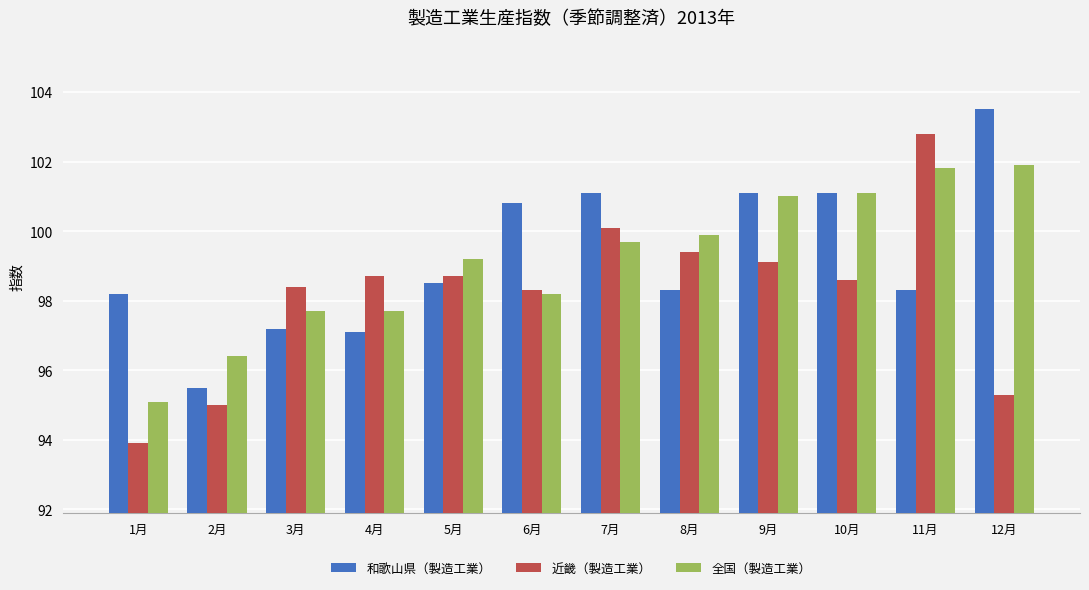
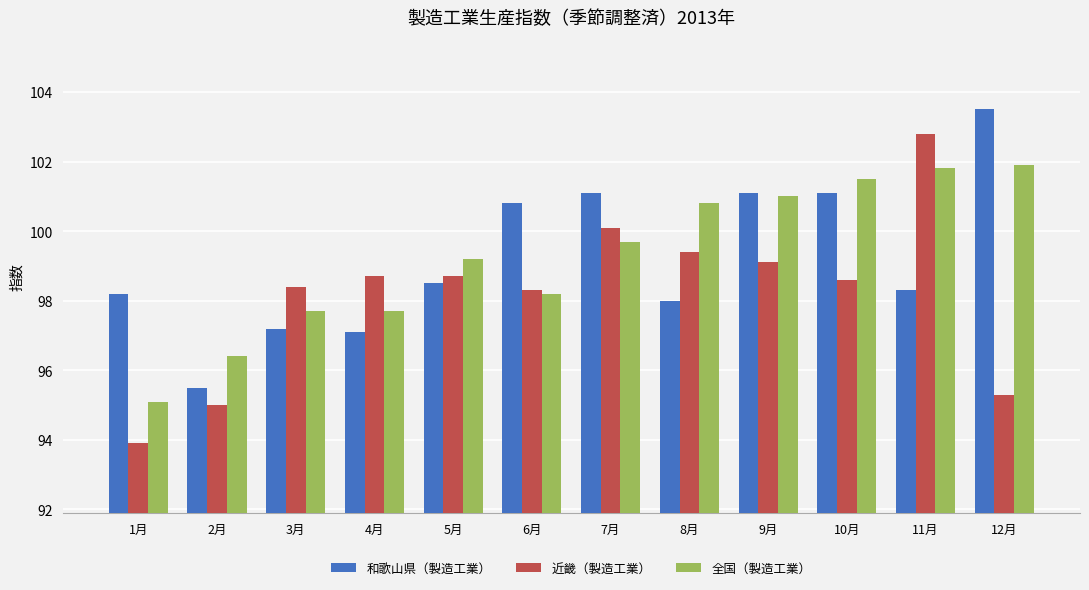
  {
    "和歌山県（製造工業）": {
      "1月": 98.2,
      "2月": 95.5,
      "3月": 97.2,
      "4月": 97.1,
      "5月": 98.5,
      "6月": 100.8,
      "7月": 101.1,
-     "8月": 98.3,
+     "8月": 98.0,
      "9月": 101.1,
      "10月": 101.1,
      "11月": 98.3,
      "12月": 103.5
    },
    "近畿（製造工業）": {
      "1月": 93.9,
      "2月": 95.0,
      "3月": 98.4,
      "4月": 98.7,
      "5月": 98.7,
      "6月": 98.3,
      "7月": 100.1,
      "8月": 99.4,
      "9月": 99.1,
      "10月": 98.6,
      "11月": 102.8,
      "12月": 95.3
    },
    "全国（製造工業）": {
      "1月": 95.1,
      "2月": 96.4,
      "3月": 97.7,
      "4月": 97.7,
      "5月": 99.2,
      "6月": 98.2,
      "7月": 99.7,
-     "8月": 99.9,
+     "8月": 100.8,
      "9月": 101.0,
-     "10月": 101.1,
+     "10月": 101.5,
      "11月": 101.8,
      "12月": 101.9
    }
  }
